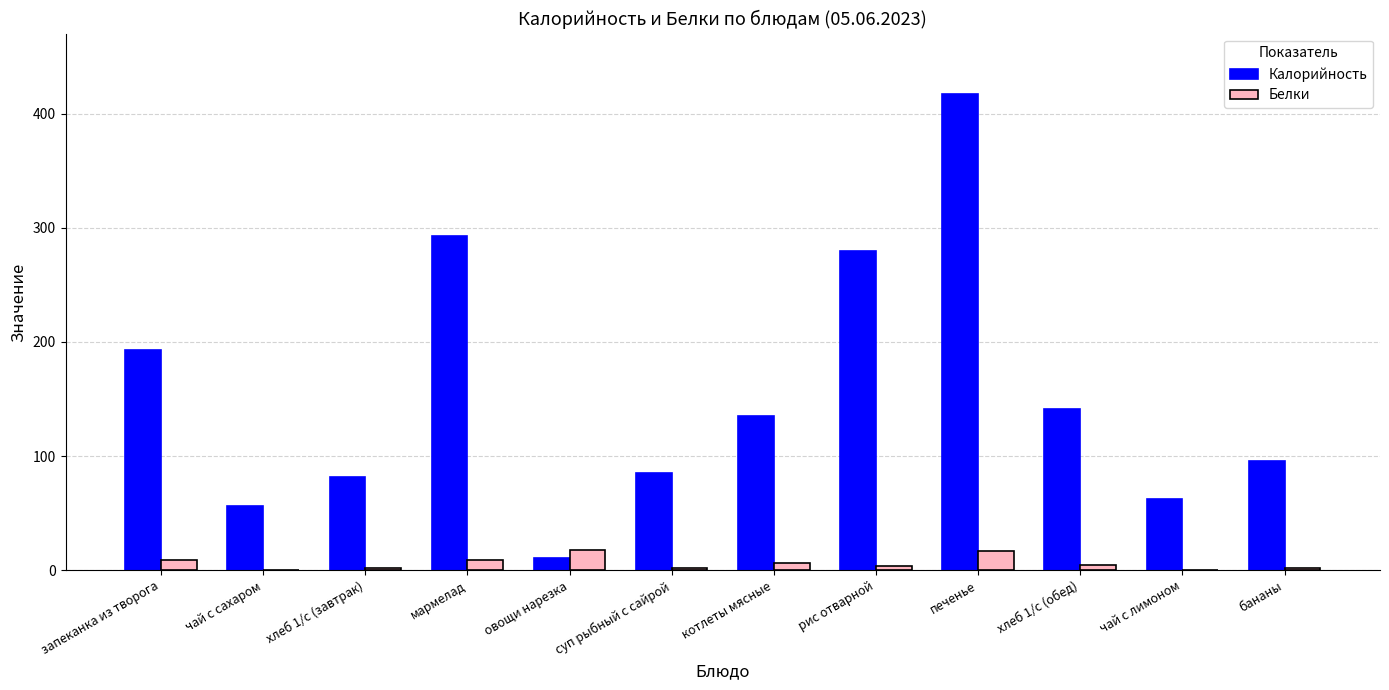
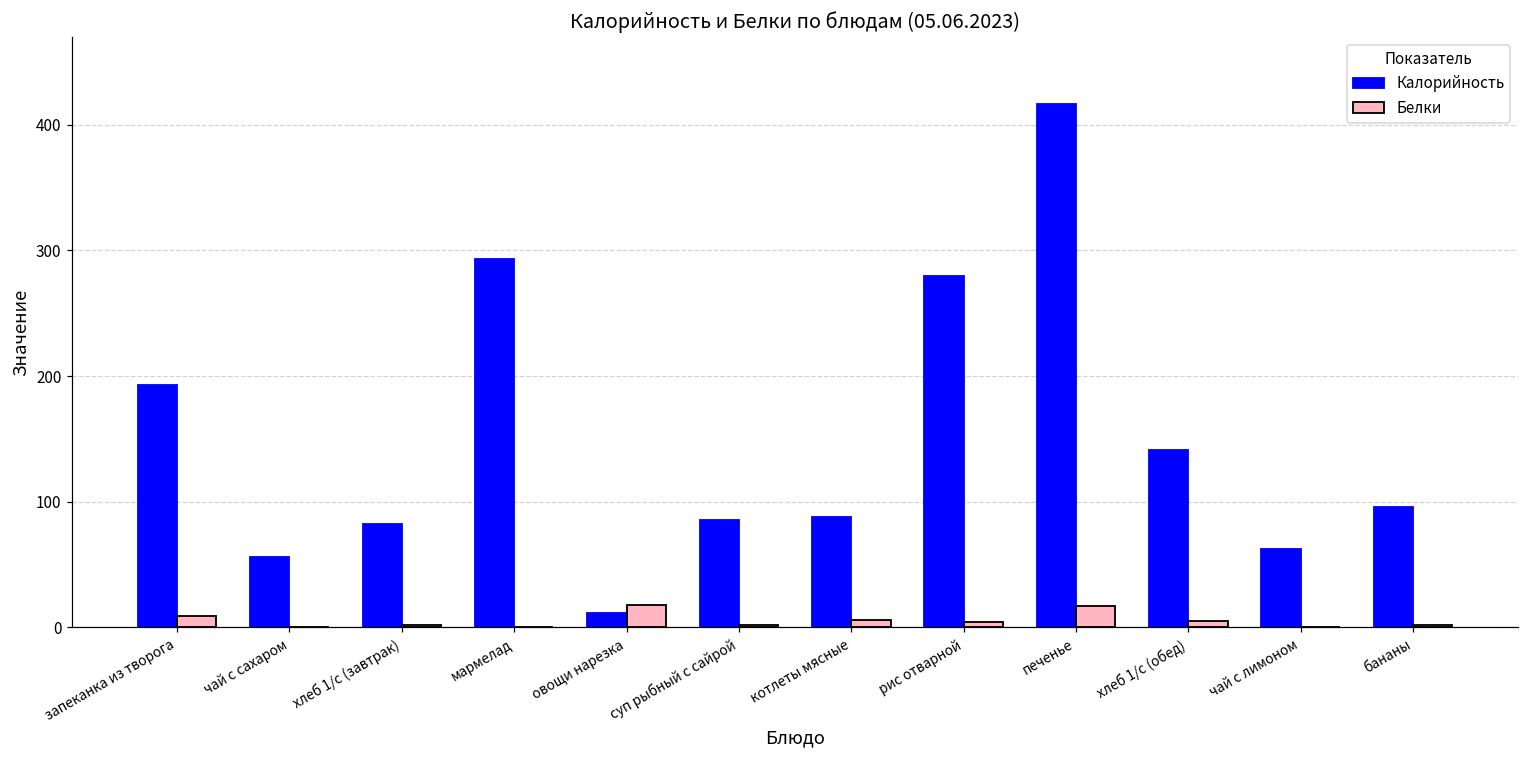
  {
    "Калорийность": {
      "запеканка из творога": 193,
      "чай с сахаром": 56,
      "хлеб 1/с (завтрак)": 82,
      "мармелад": 293,
      "овощи нарезка": 11,
      "суп рыбный с сайрой": 85,
-     "котлеты мясные": 135,
+     "котлеты мясные": 88,
      "рис отварной": 280,
      "печенье": 417,
      "хлеб 1/с (обед)": 141,
      "чай с лимоном": 62,
      "бананы": 96
    },
    "Белки": {
      "запеканка из творога": 9,
      "чай с сахаром": 0,
-     "мармелад": 9,
+     "мармелад": 0,
      "овощи нарезка": 18,
      "котлеты мясные": 6,
      "рис отварной": 4,
      "печенье": 17,
      "хлеб 1/с (обед)": 5,
      "чай с лимоном": 0
    }
  }
